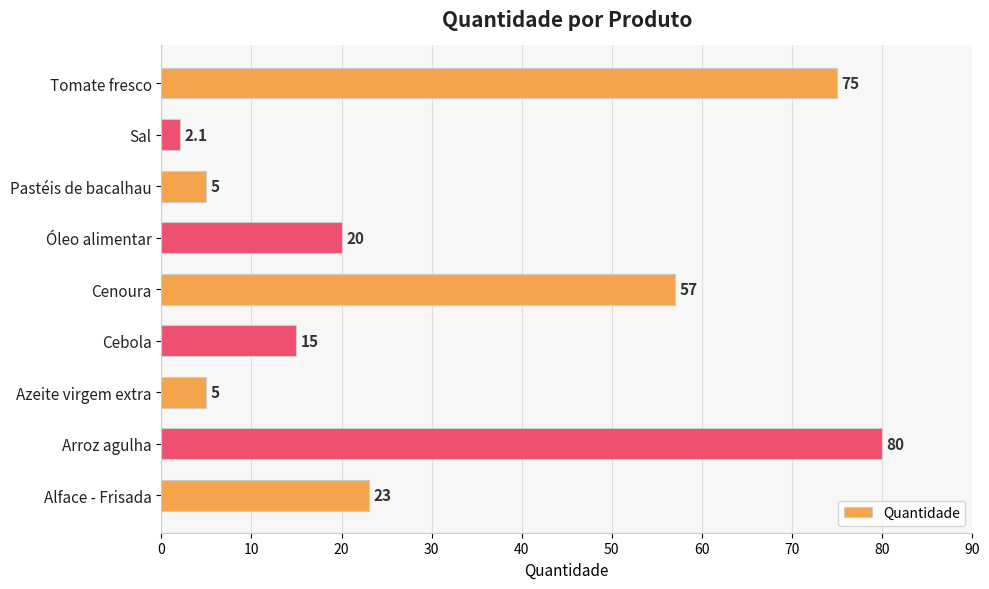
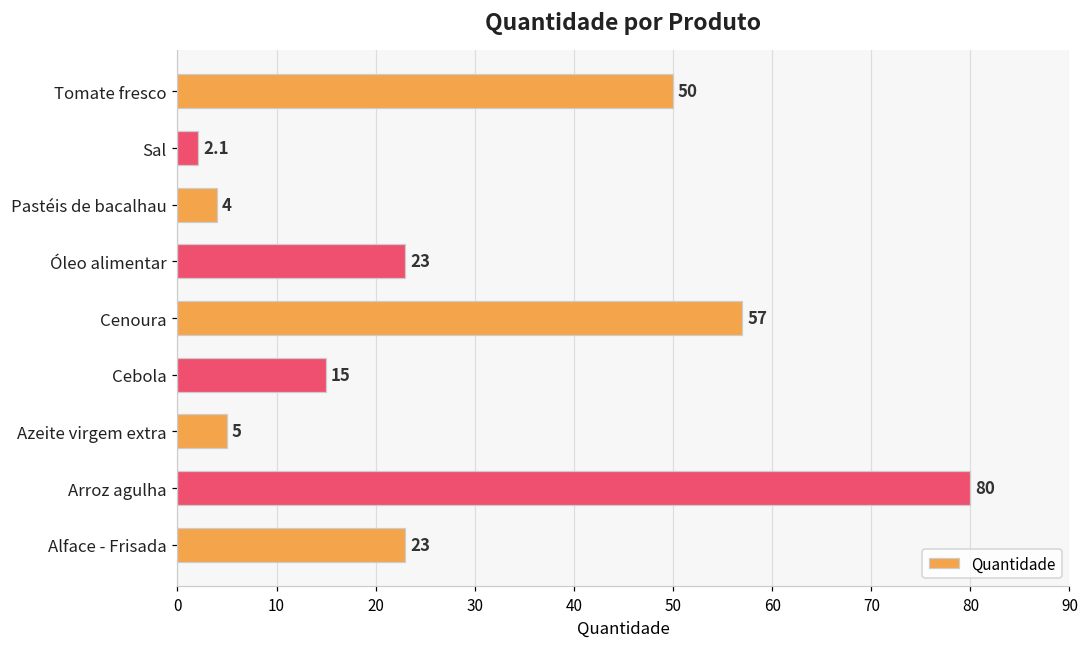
  {
-   "Tomate fresco": 75,
+   "Tomate fresco": 50,
    "Sal": 2.1,
-   "Pastéis de bacalhau": 5,
-   "Óleo alimentar": 20,
+   "Pastéis de bacalhau": 4,
+   "Óleo alimentar": 23,
    "Cenoura": 57,
    "Cebola": 15,
    "Azeite virgem extra": 5,
    "Arroz agulha": 80,
    "Alface - Frisada": 23
  }
